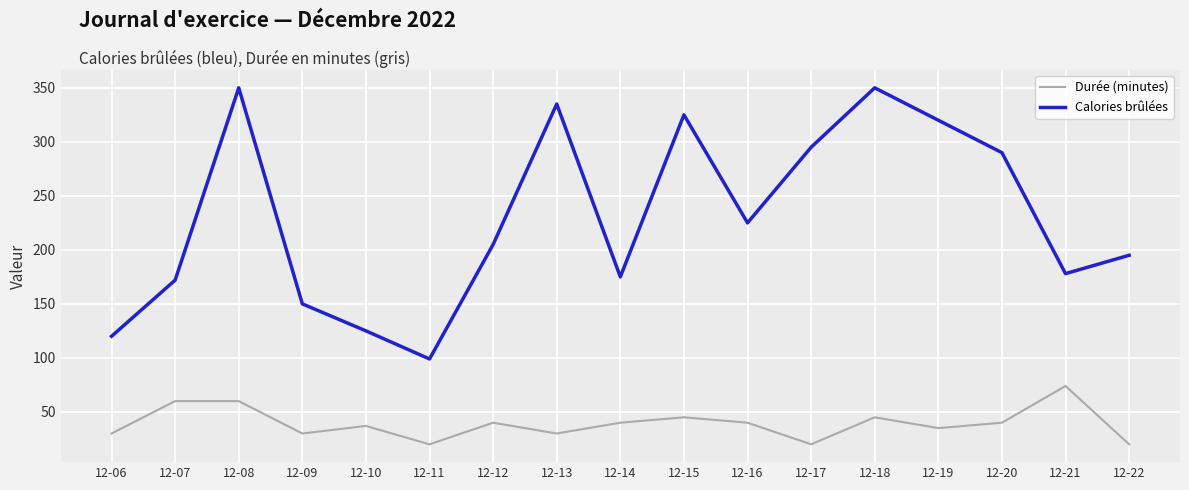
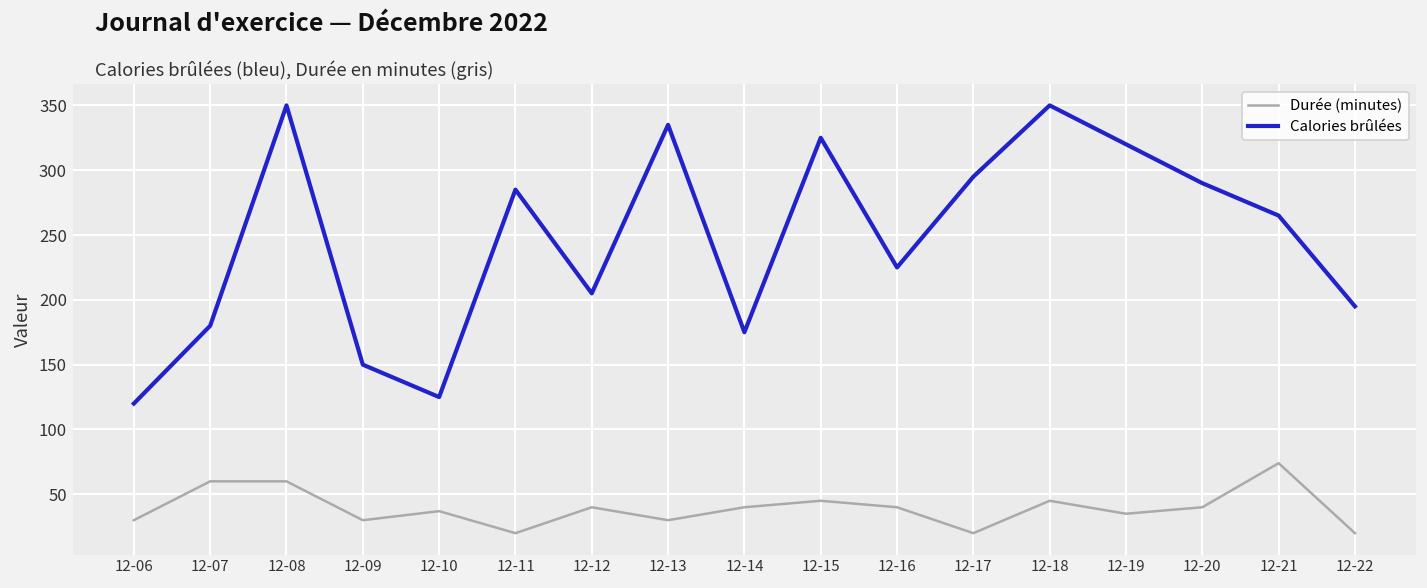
  {
    "Durée (minutes)": {
      "12-06": 30,
      "12-07": 60,
      "12-08": 60,
      "12-09": 30,
      "12-10": 37,
      "12-11": 20,
      "12-12": 40,
      "12-13": 30,
      "12-14": 40,
      "12-15": 45,
      "12-16": 40,
      "12-17": 20,
      "12-18": 45,
      "12-19": 35,
      "12-20": 40,
      "12-21": 74,
      "12-22": 20
    },
    "Calories brûlées": {
      "12-06": 120,
-     "12-07": 172,
+     "12-07": 180,
      "12-08": 350,
      "12-09": 150,
      "12-10": 125,
-     "12-11": 99,
+     "12-11": 285,
      "12-12": 205,
      "12-13": 335,
      "12-14": 175,
      "12-15": 325,
      "12-16": 225,
      "12-17": 295,
      "12-18": 350,
      "12-19": 320,
      "12-20": 290,
-     "12-21": 178,
+     "12-21": 265,
      "12-22": 195
    }
  }
